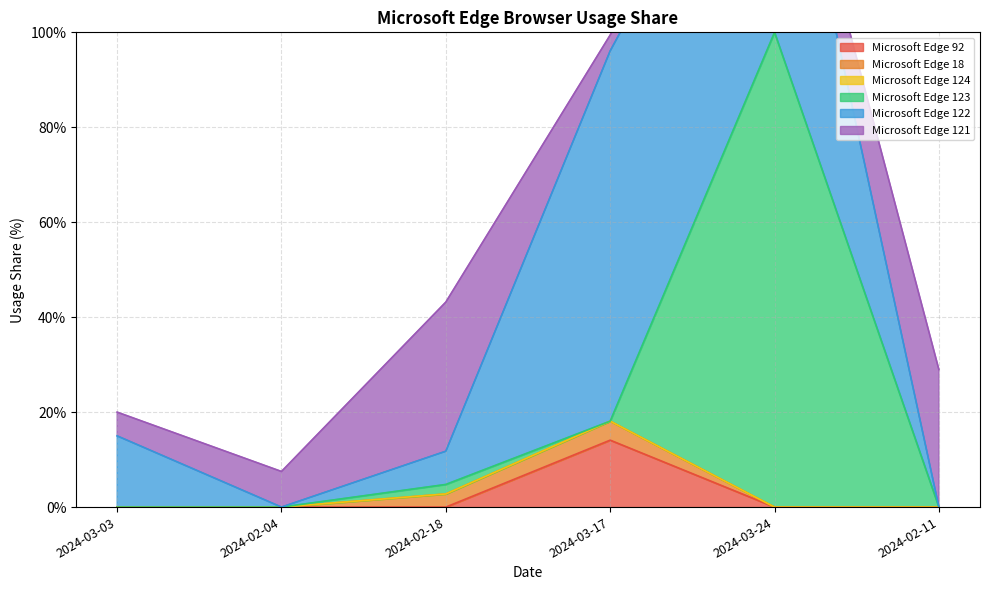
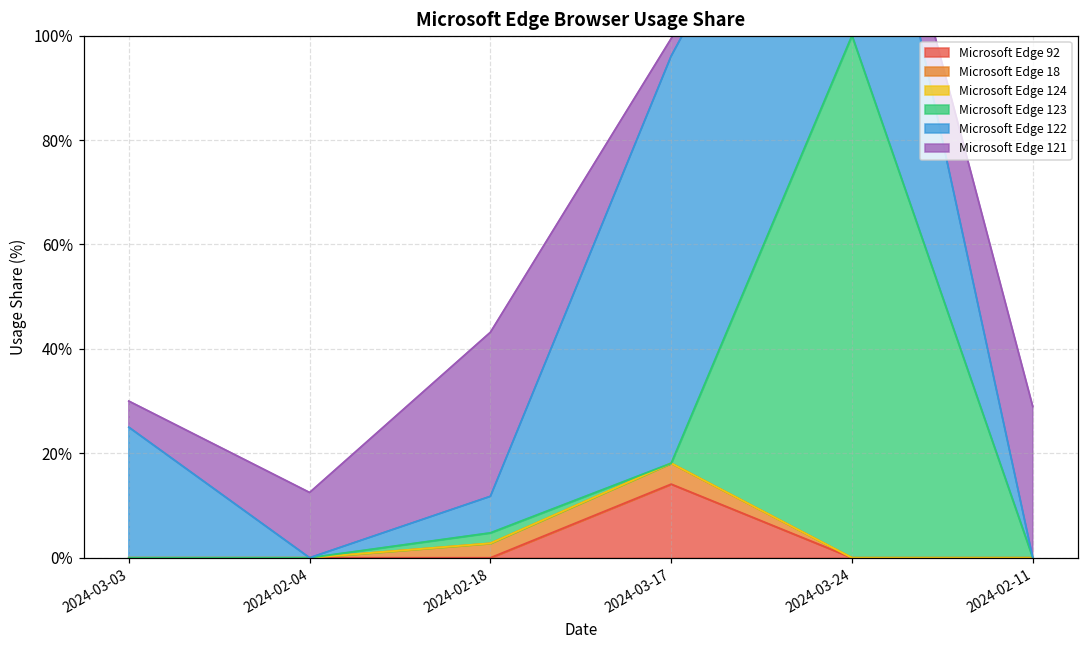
  {
    "Microsoft Edge 92": {
      "2024-02-18": "0%",
      "2024-03-17": "14%"
    },
    "Microsoft Edge 123": {
      "2024-02-18": "2%",
      "2024-03-24": "100%"
    },
    "Microsoft Edge 122": {
-     "2024-03-03": "15%",
+     "2024-03-03": "25%",
      "2024-02-18": "7%",
      "2024-03-17": "78%"
    },
    "Microsoft Edge 121": {
      "2024-03-03": "5%",
-     "2024-02-04": "8%",
+     "2024-02-04": "13%",
      "2024-02-18": "31%",
      "2024-03-17": "3%",
      "2024-02-11": "29%"
    }
  }
